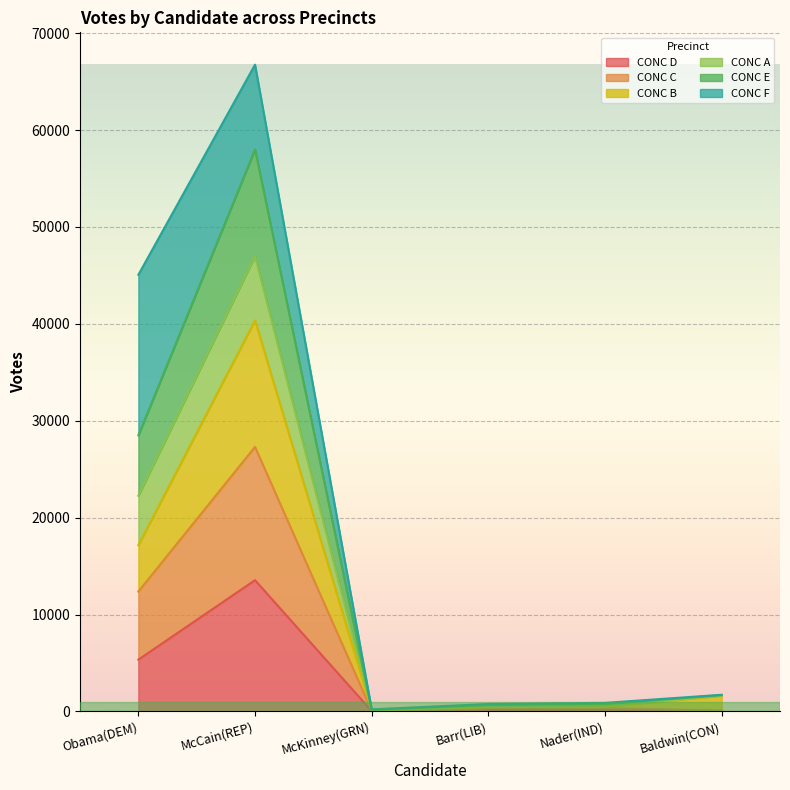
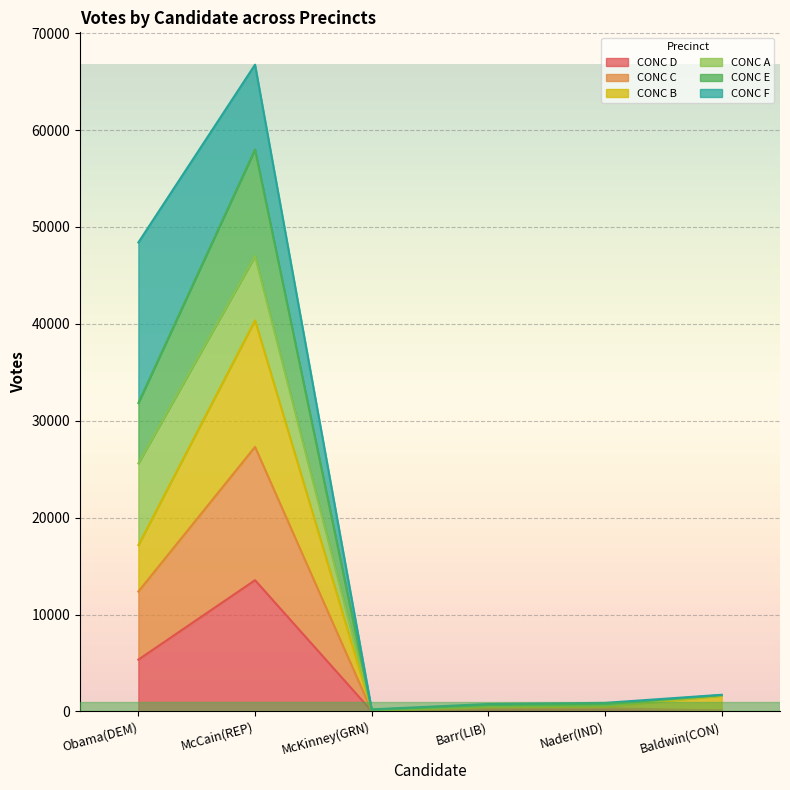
  {
    "CONC B": {
      "Obama(DEM)": 5000,
      "McCain(REP)": 13000
    },
    "CONC A": {
-     "Obama(DEM)": 5000,
+     "Obama(DEM)": 8000,
      "McCain(REP)": 7000
    },
    "CONC E": {
      "Obama(DEM)": 6000,
      "McCain(REP)": 11000
    },
    "CONC F": {
      "Obama(DEM)": 17000,
      "McCain(REP)": 9000
    }
  }
